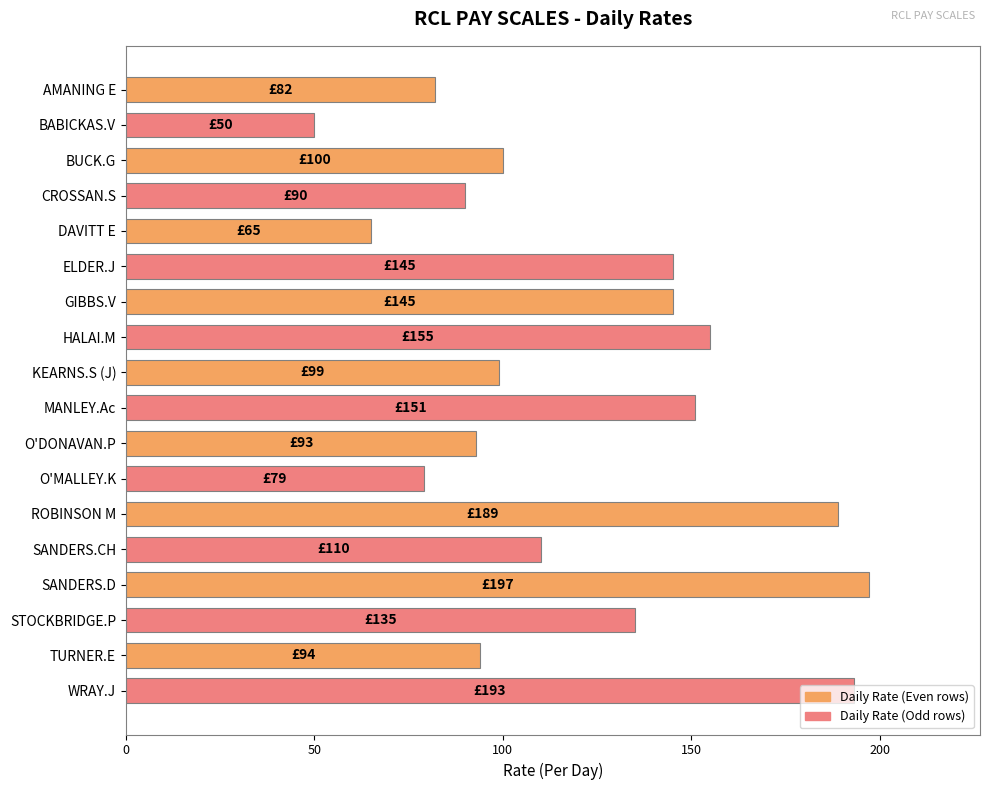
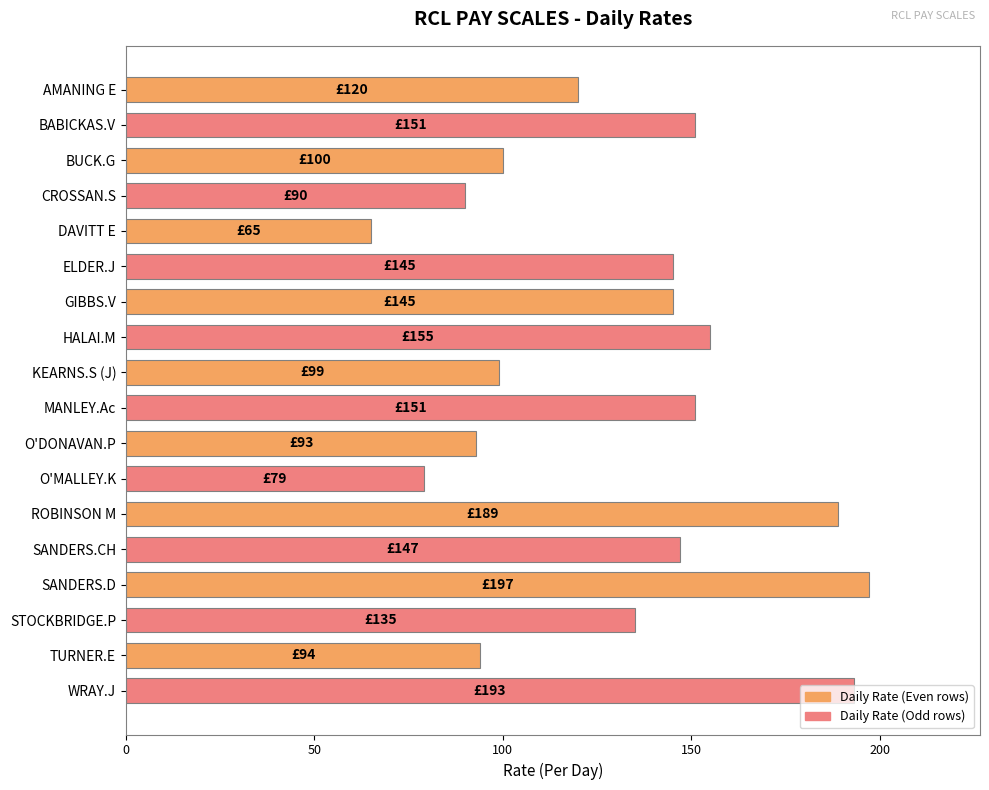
  {
-   "AMANING E": "£82",
-   "BABICKAS.V": "£50",
+   "AMANING E": "£120",
+   "BABICKAS.V": "£151",
    "BUCK.G": "£100",
    "CROSSAN.S": "£90",
    "DAVITT E": "£65",
    "ELDER.J": "£145",
    "GIBBS.V": "£145",
    "HALAI.M": "£155",
    "KEARNS.S (J)": "£99",
    "MANLEY.Ac": "£151",
    "O'DONAVAN.P": "£93",
    "O'MALLEY.K": "£79",
    "ROBINSON M": "£189",
-   "SANDERS.CH": "£110",
+   "SANDERS.CH": "£147",
    "SANDERS.D": "£197",
    "STOCKBRIDGE.P": "£135",
    "TURNER.E": "£94"
  }
